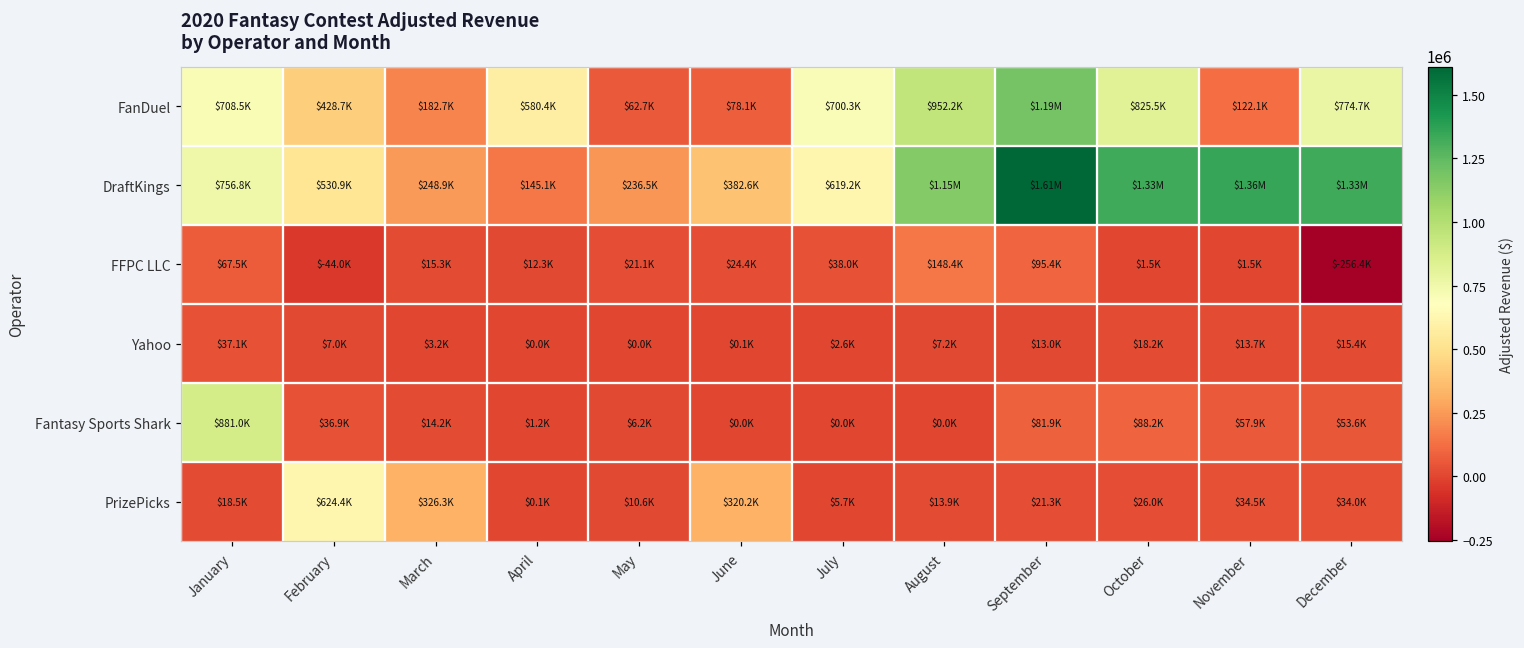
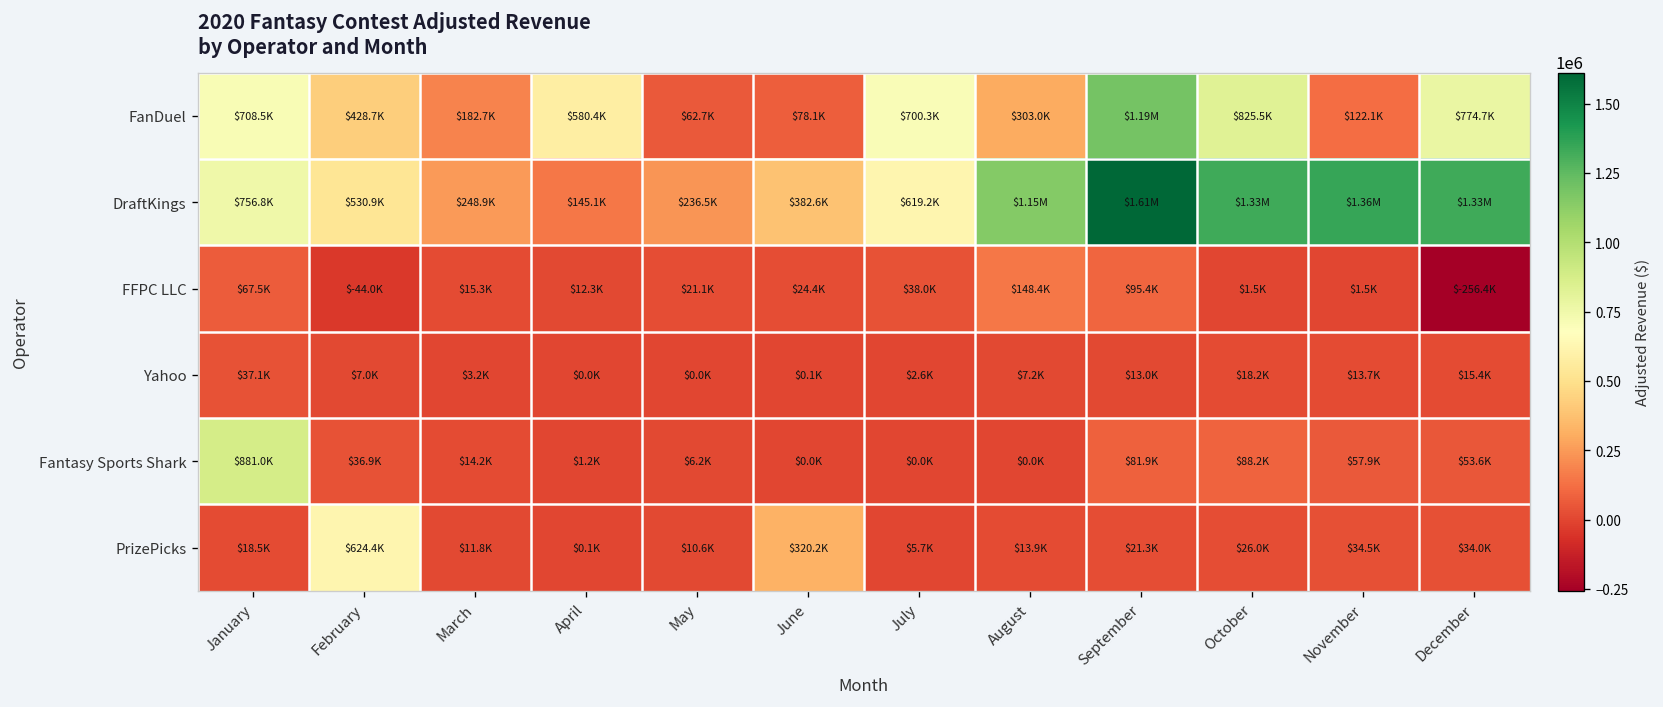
  {
    "FanDuel": {
      "January": "$708.5K",
      "February": "$428.7K",
      "March": "$182.7K",
      "April": "$580.4K",
      "May": "$62.7K",
      "June": "$78.1K",
      "July": "$700.3K",
-     "August": "$952.2K",
+     "August": "$303.0K",
      "September": "$1.19M",
      "October": "$825.5K",
      "November": "$122.1K",
      "December": "$774.7K"
    },
    "DraftKings": {
      "January": "$756.8K",
      "February": "$530.9K",
      "March": "$248.9K",
      "April": "$145.1K",
      "May": "$236.5K",
      "June": "$382.6K",
      "July": "$619.2K",
      "August": "$1.15M",
      "September": "$1.61M",
      "October": "$1.33M",
      "November": "$1.36M",
      "December": "$1.33M"
    },
    "FFPC LLC": {
      "January": "$67.5K",
      "February": "$-44.0K",
      "March": "$15.3K",
      "April": "$12.3K",
      "May": "$21.1K",
      "June": "$24.4K",
      "July": "$38.0K",
      "August": "$148.4K",
      "September": "$95.4K",
      "October": "$1.5K",
      "November": "$1.5K",
      "December": "$-256.4K"
    },
    "Yahoo": {
      "January": "$37.1K",
      "February": "$7.0K",
      "March": "$3.2K",
      "April": "$0.0K",
      "May": "$0.0K",
      "June": "$0.1K",
      "July": "$2.6K",
      "August": "$7.2K",
      "September": "$13.0K",
      "October": "$18.2K",
      "November": "$13.7K",
      "December": "$15.4K"
    },
    "Fantasy Sports Shark": {
      "January": "$881.0K",
      "February": "$36.9K",
      "March": "$14.2K",
      "April": "$1.2K",
      "May": "$6.2K",
      "June": "$0.0K",
      "July": "$0.0K",
      "August": "$0.0K",
      "September": "$81.9K",
      "October": "$88.2K",
      "November": "$57.9K",
      "December": "$53.6K"
    },
    "PrizePicks": {
      "January": "$18.5K",
      "February": "$624.4K",
-     "March": "$326.3K",
+     "March": "$11.8K",
      "April": "$0.1K",
      "May": "$10.6K",
      "June": "$320.2K",
      "July": "$5.7K",
      "August": "$13.9K",
      "September": "$21.3K",
      "October": "$26.0K",
      "November": "$34.5K",
      "December": "$34.0K"
    }
  }
